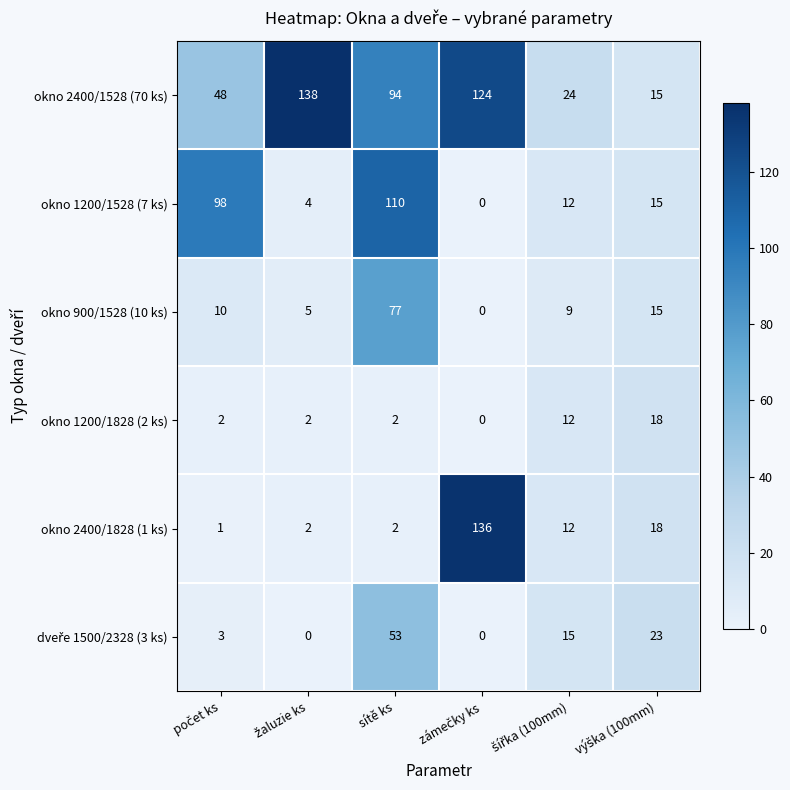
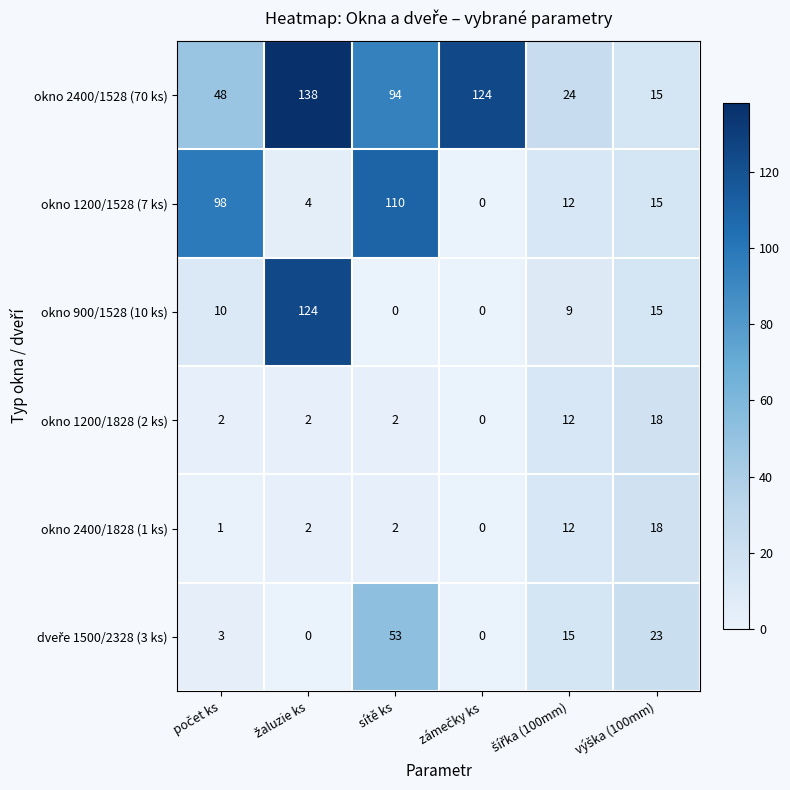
  {
    "okno 2400/1528 (70 ks)": {
      "počet ks": 48,
      "žaluzie ks": 138,
      "sítě ks": 94,
      "zámečky ks": 124,
      "šířka (100mm)": 24,
      "výška (100mm)": 15
    },
    "okno 1200/1528 (7 ks)": {
      "počet ks": 98,
      "žaluzie ks": 4,
      "sítě ks": 110,
      "zámečky ks": 0,
      "šířka (100mm)": 12,
      "výška (100mm)": 15
    },
    "okno 900/1528 (10 ks)": {
      "počet ks": 10,
-     "žaluzie ks": 5,
-     "sítě ks": 77,
+     "žaluzie ks": 124,
+     "sítě ks": 0,
      "zámečky ks": 0,
      "šířka (100mm)": 9,
      "výška (100mm)": 15
    },
    "okno 1200/1828 (2 ks)": {
      "počet ks": 2,
      "žaluzie ks": 2,
      "sítě ks": 2,
      "zámečky ks": 0,
      "šířka (100mm)": 12,
      "výška (100mm)": 18
    },
    "okno 2400/1828 (1 ks)": {
      "počet ks": 1,
      "žaluzie ks": 2,
      "sítě ks": 2,
-     "zámečky ks": 136,
+     "zámečky ks": 0,
      "šířka (100mm)": 12,
      "výška (100mm)": 18
    },
    "dveře 1500/2328 (3 ks)": {
      "počet ks": 3,
      "žaluzie ks": 0,
      "sítě ks": 53,
      "zámečky ks": 0,
      "šířka (100mm)": 15,
      "výška (100mm)": 23
    }
  }
